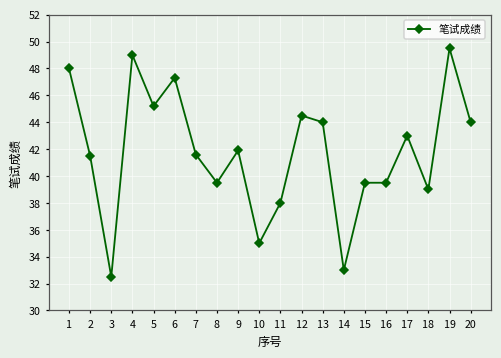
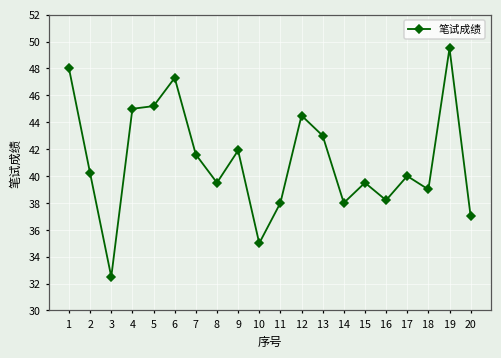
  {
    "1": 48.0,
-   "2": 41.5,
+   "2": 40.2,
    "3": 32.5,
-   "4": 49,
+   "4": 45,
    "5": 45.2,
    "6": 47.3,
    "7": 41.6,
    "8": 39.5,
    "9": 41.9,
    "10": 35.0,
    "11": 38.0,
    "12": 44.5,
-   "13": 44,
-   "14": 33,
+   "13": 43,
+   "14": 38,
    "15": 39.5,
-   "16": 39.5,
-   "17": 43,
+   "16": 38.2,
+   "17": 40,
    "18": 39.0,
    "19": 49.5,
-   "20": 44
+   "20": 37
  }
